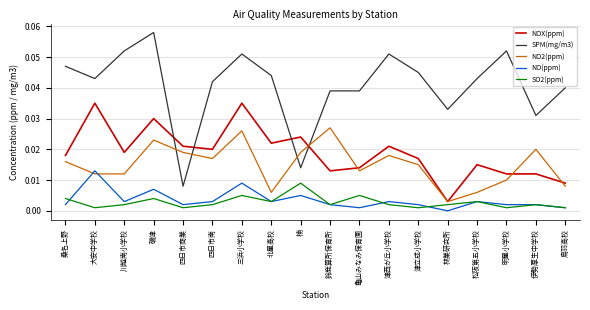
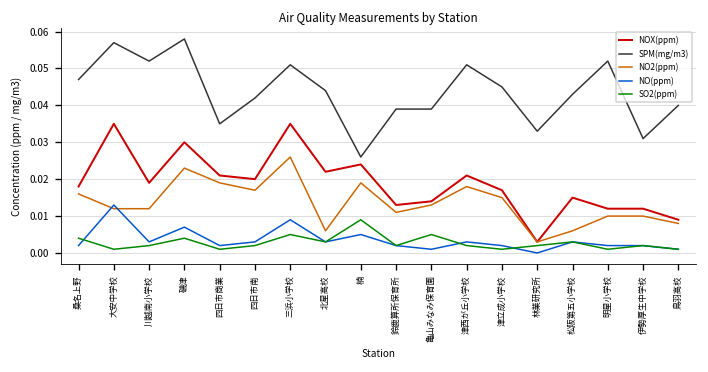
  {
    "NOX(ppm)": {
      "桑名上野": 0.018,
      "大安中学校": 0.035,
      "川越南小学校": 0.019,
      "磯津": 0.030,
      "四日市商業": 0.021,
      "四日市南": 0.020,
      "三浜小学校": 0.035,
      "北星高校": 0.022,
      "楠": 0.024,
      "鈴鹿算所保育所": 0.013,
      "亀山みなみ保育園": 0.014,
      "津西が丘小学校": 0.021,
      "津立成小学校": 0.017,
      "松阪第五小学校": 0.015,
      "明星小学校": 0.012,
      "伊勢厚生中学校": 0.012,
      "鳥羽高校": 0.009
    },
    "SPM(mg/m3)": {
      "桑名上野": 0.047,
-     "大安中学校": 0.043,
+     "大安中学校": 0.057,
      "川越南小学校": 0.052,
      "磯津": 0.058,
-     "四日市商業": 0.008,
+     "四日市商業": 0.035,
      "四日市南": 0.042,
      "三浜小学校": 0.051,
      "北星高校": 0.044,
-     "楠": 0.014,
+     "楠": 0.026,
      "鈴鹿算所保育所": 0.039,
      "亀山みなみ保育園": 0.039,
      "津西が丘小学校": 0.051,
      "津立成小学校": 0.045,
      "林業研究所": 0.033,
      "松阪第五小学校": 0.043,
      "明星小学校": 0.052,
      "伊勢厚生中学校": 0.031,
      "鳥羽高校": 0.040
    },
    "NO2(ppm)": {
      "桑名上野": 0.016,
      "大安中学校": 0.012,
      "川越南小学校": 0.012,
      "磯津": 0.023,
      "四日市商業": 0.019,
      "四日市南": 0.017,
      "三浜小学校": 0.026,
      "北星高校": 0.006,
      "楠": 0.019,
-     "鈴鹿算所保育所": 0.027,
+     "鈴鹿算所保育所": 0.011,
      "亀山みなみ保育園": 0.013,
      "津西が丘小学校": 0.018,
      "津立成小学校": 0.015,
      "松阪第五小学校": 0.006,
      "明星小学校": 0.010,
-     "伊勢厚生中学校": 0.02,
+     "伊勢厚生中学校": 0.01,
      "鳥羽高校": 0.008
    },
    "NO(ppm)": {
      "桑名上野": 0.002,
      "大安中学校": 0.013,
      "川越南小学校": 0.003,
      "磯津": 0.007,
      "四日市商業": 0.002,
      "四日市南": 0.003,
      "三浜小学校": 0.009,
      "楠": 0.005,
      "亀山みなみ保育園": 0.001,
      "津西が丘小学校": 0.003,
      "津立成小学校": 0.002,
      "林業研究所": 0.000,
      "明星小学校": 0.002
    },
    "SO2(ppm)": {
      "桑名上野": 0.004,
      "大安中学校": 0.001,
      "川越南小学校": 0.002,
      "磯津": 0.004,
      "四日市商業": 0.001,
      "四日市南": 0.002,
      "三浜小学校": 0.005,
      "楠": 0.009,
      "亀山みなみ保育園": 0.005,
      "津西が丘小学校": 0.002,
      "津立成小学校": 0.001,
      "林業研究所": 0.002,
      "明星小学校": 0.001
    }
  }
